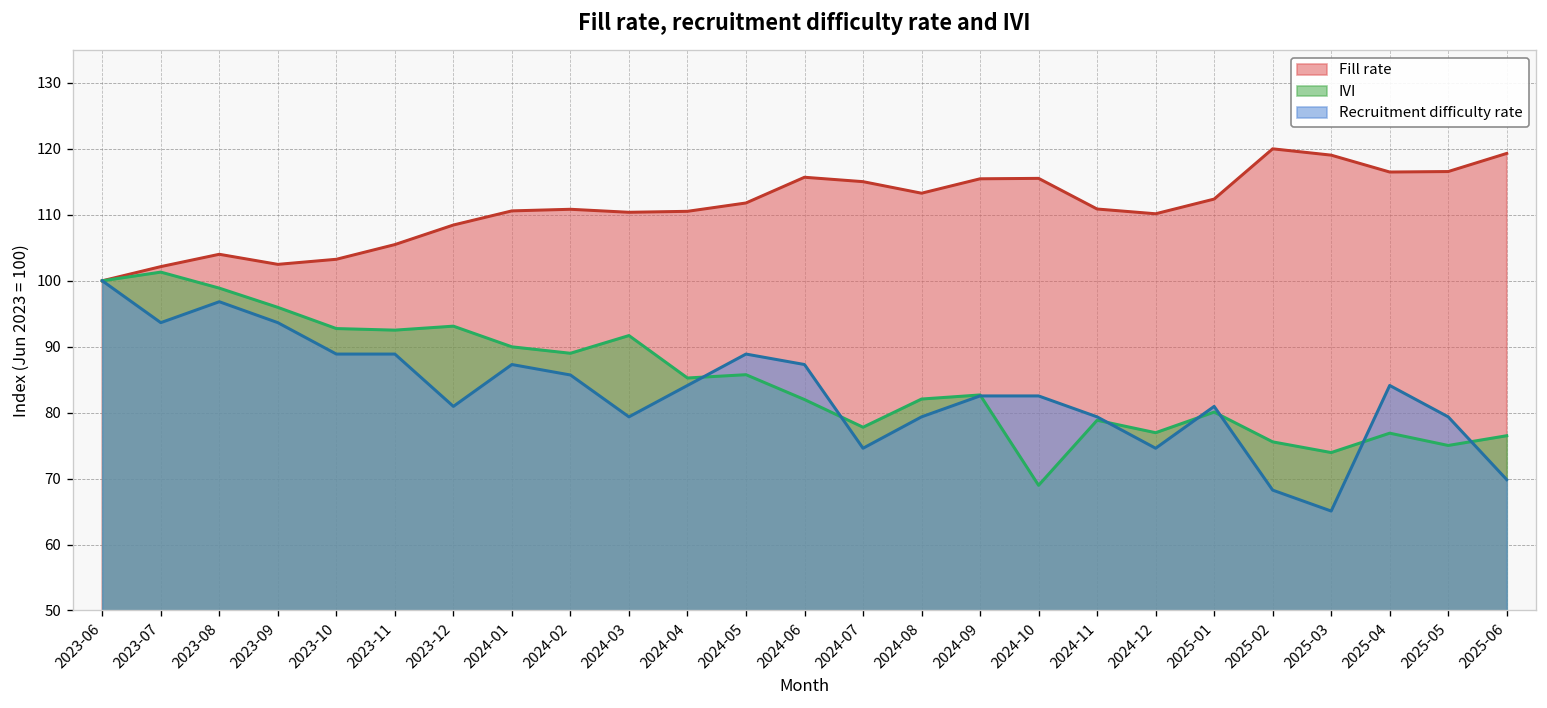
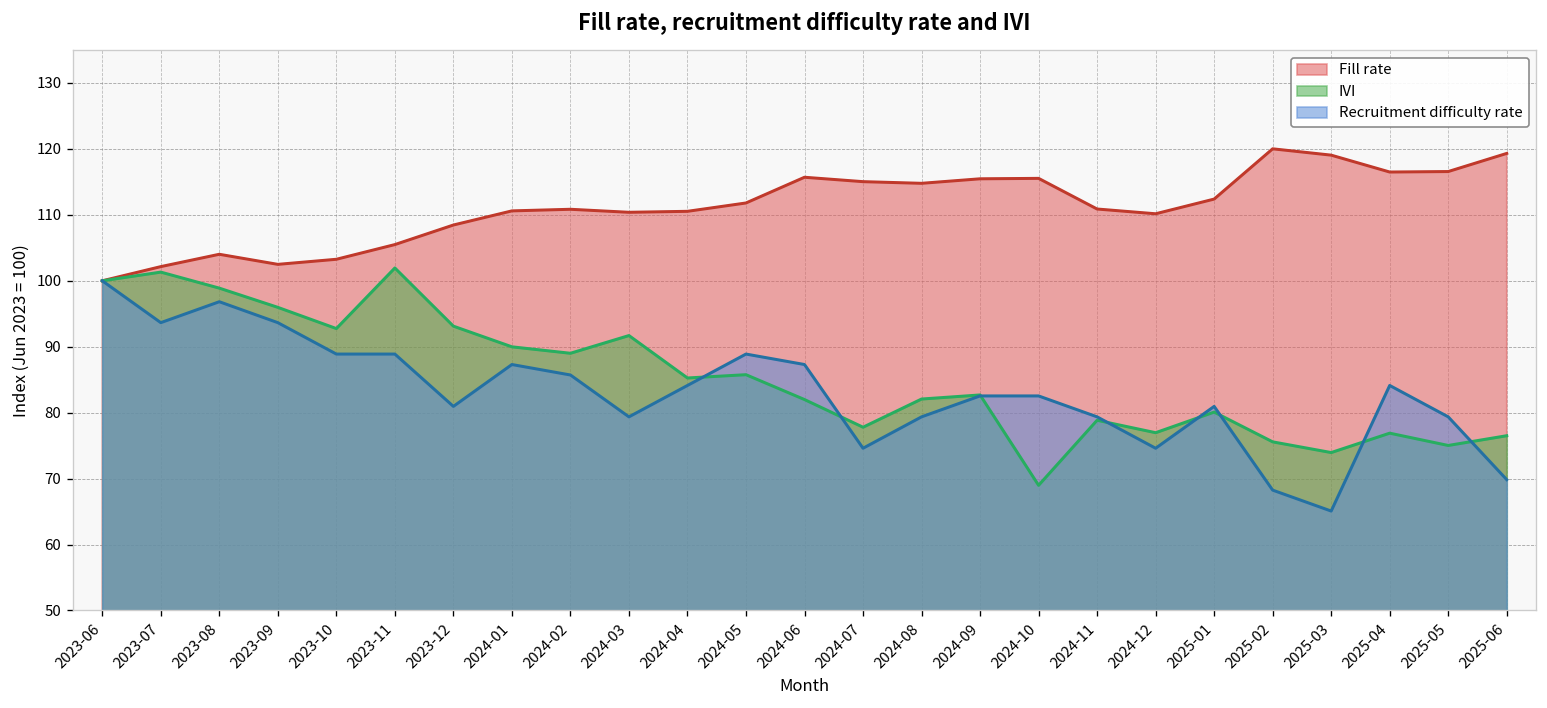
  {
    "Fill rate": {
      "2023-07": 102,
      "2023-08": 104,
      "2023-09": 102,
      "2023-10": 103,
      "2023-11": 105,
      "2023-12": 108,
      "2024-01": 111,
      "2024-02": 111,
      "2024-03": 110,
      "2024-04": 111,
      "2024-05": 112,
      "2024-06": 116,
      "2024-07": 115,
-     "2024-08": 113,
+     "2024-08": 115,
      "2024-09": 115,
      "2024-10": 116,
      "2024-11": 111,
      "2024-12": 110,
      "2025-01": 112,
      "2025-02": 120,
      "2025-03": 119,
      "2025-04": 116,
      "2025-05": 117,
      "2025-06": 119
    },
    "IVI": {
      "2023-07": 101,
      "2023-08": 99,
      "2023-09": 96,
      "2023-10": 93,
-     "2023-11": 93,
+     "2023-11": 102,
      "2023-12": 93,
      "2024-01": 90,
      "2024-02": 89,
      "2024-03": 92,
      "2024-04": 85,
      "2024-05": 86,
      "2024-06": 82,
      "2024-07": 78,
      "2024-08": 82,
      "2024-10": 69,
      "2024-11": 79,
      "2024-12": 77,
      "2025-01": 80,
      "2025-02": 76,
      "2025-03": 74,
      "2025-04": 77,
      "2025-05": 75,
      "2025-06": 77
    },
    "Recruitment difficulty rate": {
      "2023-07": 94,
      "2023-08": 97,
      "2023-09": 94,
      "2023-10": 89,
      "2023-11": 89,
      "2023-12": 81,
      "2024-01": 87,
      "2024-02": 86,
      "2024-03": 79,
      "2024-04": 84,
      "2024-05": 89,
      "2024-06": 87,
      "2024-07": 75,
      "2024-08": 79,
      "2024-10": 83,
      "2024-11": 79,
      "2024-12": 75,
      "2025-01": 81,
      "2025-02": 68,
      "2025-03": 65,
      "2025-04": 84,
      "2025-05": 79,
      "2025-06": 70
    }
  }
